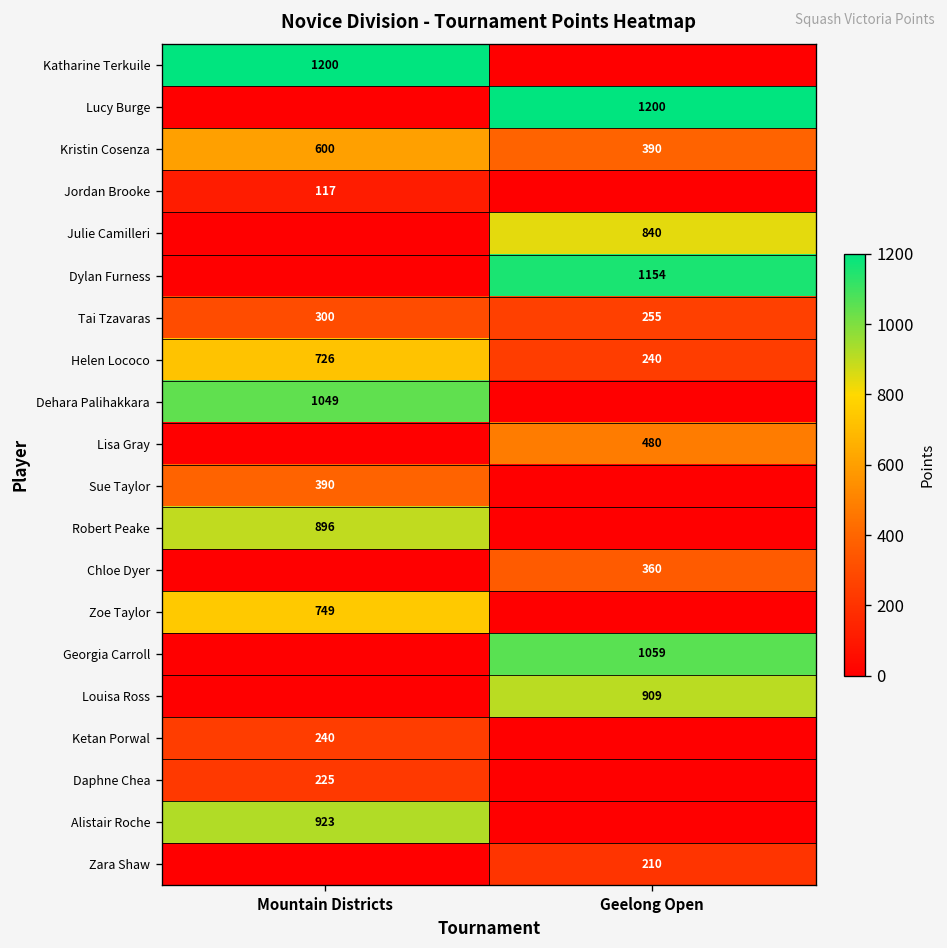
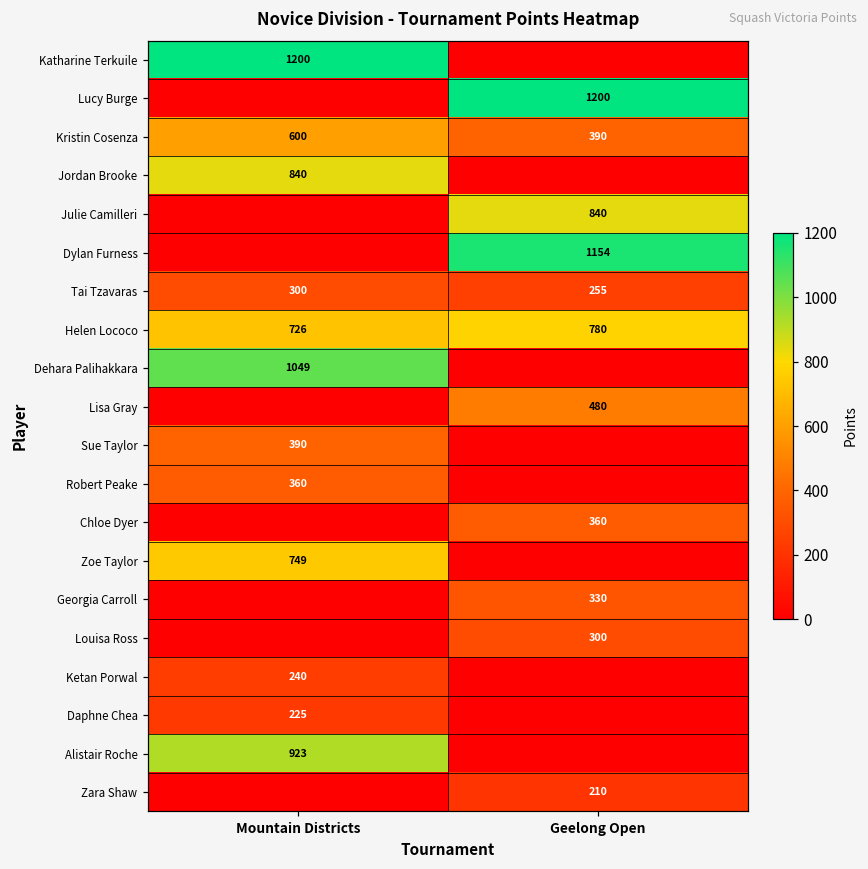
  {
    "Katharine Terkuile": {
      "Mountain Districts": 1200
    },
    "Lucy Burge": {
      "Geelong Open": 1200
    },
    "Kristin Cosenza": {
      "Mountain Districts": 600,
      "Geelong Open": 390
    },
    "Jordan Brooke": {
-     "Mountain Districts": 117
+     "Mountain Districts": 840
    },
    "Julie Camilleri": {
      "Geelong Open": 840
    },
    "Dylan Furness": {
      "Geelong Open": 1154
    },
    "Tai Tzavaras": {
      "Mountain Districts": 300,
      "Geelong Open": 255
    },
    "Helen Lococo": {
      "Mountain Districts": 726,
-     "Geelong Open": 240
+     "Geelong Open": 780
    },
    "Dehara Palihakkara": {
      "Mountain Districts": 1049
    },
    "Lisa Gray": {
      "Geelong Open": 480
    },
    "Sue Taylor": {
      "Mountain Districts": 390
    },
    "Robert Peake": {
-     "Mountain Districts": 896
+     "Mountain Districts": 360
    },
    "Chloe Dyer": {
      "Geelong Open": 360
    },
    "Zoe Taylor": {
      "Mountain Districts": 749
    },
    "Georgia Carroll": {
-     "Geelong Open": 1059
+     "Geelong Open": 330
    },
    "Louisa Ross": {
-     "Geelong Open": 909
+     "Geelong Open": 300
    },
    "Ketan Porwal": {
      "Mountain Districts": 240
    },
    "Daphne Chea": {
      "Mountain Districts": 225
    },
    "Alistair Roche": {
      "Mountain Districts": 923
    },
    "Zara Shaw": {
      "Geelong Open": 210
    }
  }
